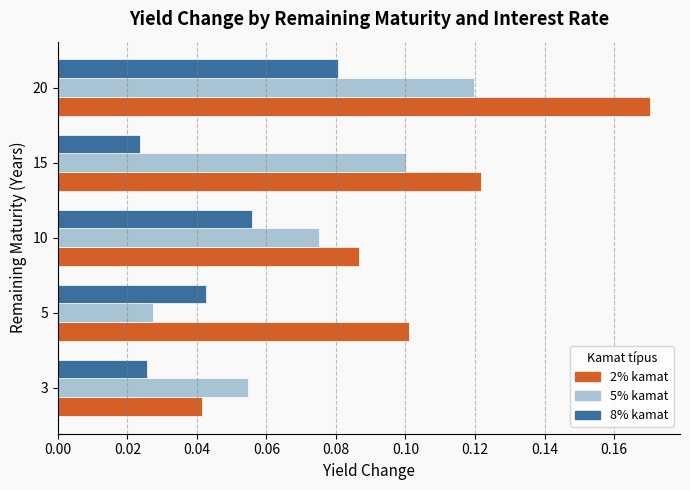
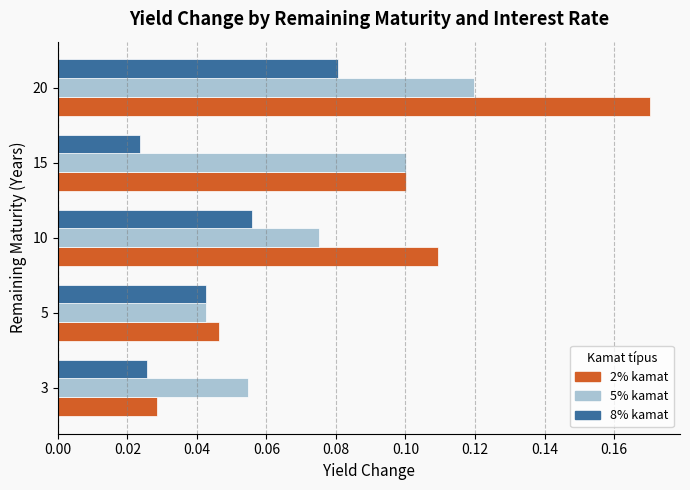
  {
    "2% kamat": {
      "20": 0.170,
-     "15": 0.122,
-     "10": 0.087,
-     "5": 0.101,
-     "3": 0.041
+     "15": 0.100,
+     "10": 0.109,
+     "5": 0.046,
+     "3": 0.029
    },
    "5% kamat": {
      "20": 0.120,
      "15": 0.100,
      "10": 0.075,
-     "5": 0.027,
+     "5": 0.043,
      "3": 0.055
    },
    "8% kamat": {
      "20": 0.080,
      "15": 0.024,
      "10": 0.056,
      "5": 0.043,
      "3": 0.026
    }
  }
